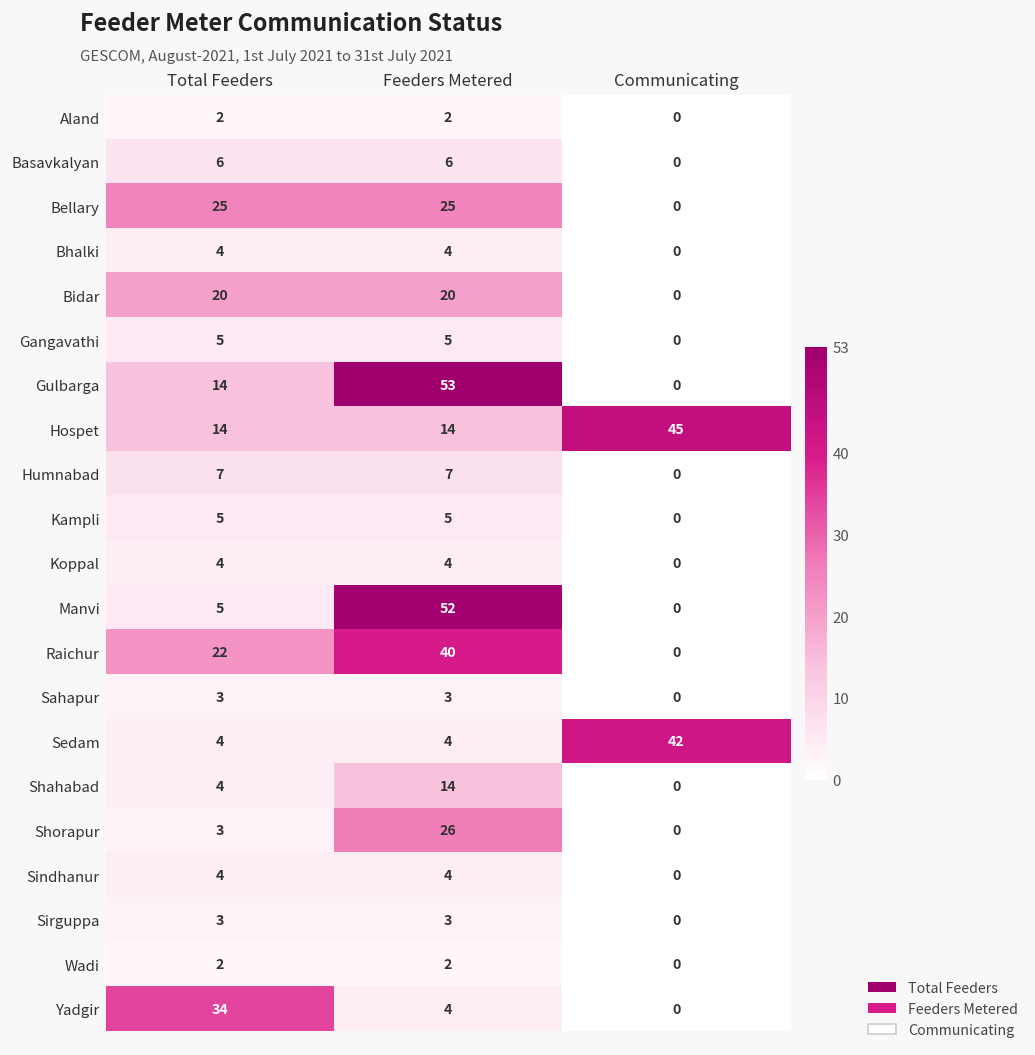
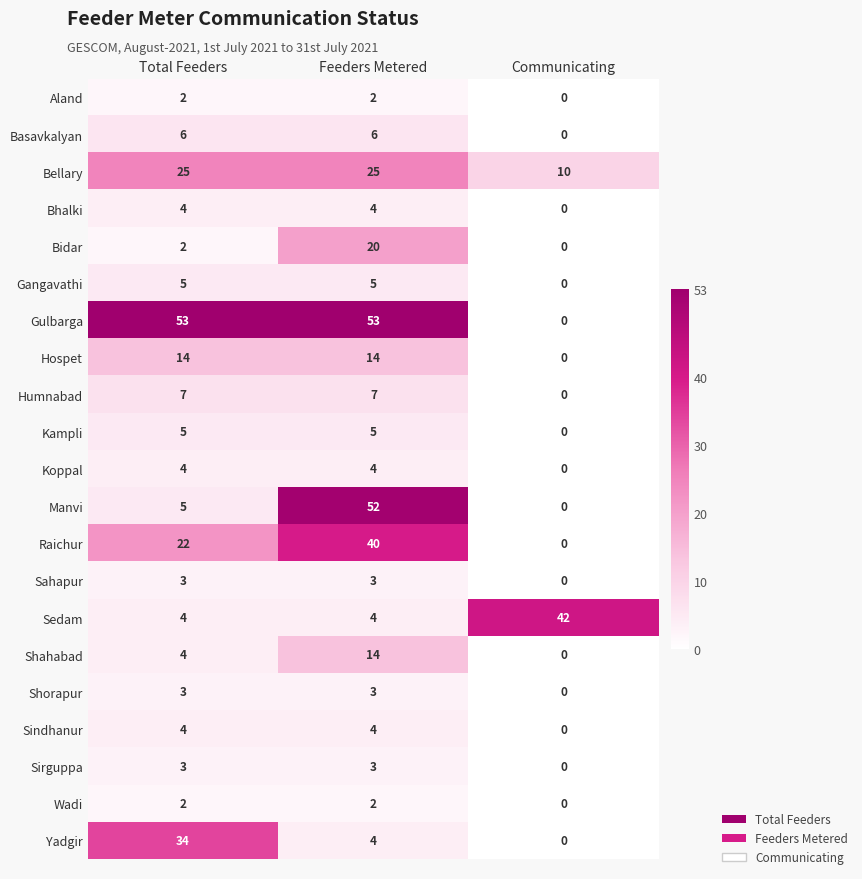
  {
    "Aland": {
      "Total Feeders": 2,
      "Feeders Metered": 2,
      "Communicating": 0
    },
    "Basavkalyan": {
      "Total Feeders": 6,
      "Feeders Metered": 6,
      "Communicating": 0
    },
    "Bellary": {
      "Total Feeders": 25,
      "Feeders Metered": 25,
-     "Communicating": 0
+     "Communicating": 10
    },
    "Bhalki": {
      "Total Feeders": 4,
      "Feeders Metered": 4,
      "Communicating": 0
    },
    "Bidar": {
-     "Total Feeders": 20,
+     "Total Feeders": 2,
      "Feeders Metered": 20,
      "Communicating": 0
    },
    "Gangavathi": {
      "Total Feeders": 5,
      "Feeders Metered": 5,
      "Communicating": 0
    },
    "Gulbarga": {
-     "Total Feeders": 14,
+     "Total Feeders": 53,
      "Feeders Metered": 53,
      "Communicating": 0
    },
    "Hospet": {
      "Total Feeders": 14,
      "Feeders Metered": 14,
-     "Communicating": 45
+     "Communicating": 0
    },
    "Humnabad": {
      "Total Feeders": 7,
      "Feeders Metered": 7,
      "Communicating": 0
    },
    "Kampli": {
      "Total Feeders": 5,
      "Feeders Metered": 5,
      "Communicating": 0
    },
    "Koppal": {
      "Total Feeders": 4,
      "Feeders Metered": 4,
      "Communicating": 0
    },
    "Manvi": {
      "Total Feeders": 5,
      "Feeders Metered": 52,
      "Communicating": 0
    },
    "Raichur": {
      "Total Feeders": 22,
      "Feeders Metered": 40,
      "Communicating": 0
    },
    "Sahapur": {
      "Total Feeders": 3,
      "Feeders Metered": 3,
      "Communicating": 0
    },
    "Sedam": {
      "Total Feeders": 4,
      "Feeders Metered": 4,
      "Communicating": 42
    },
    "Shahabad": {
      "Total Feeders": 4,
      "Feeders Metered": 14,
      "Communicating": 0
    },
    "Shorapur": {
      "Total Feeders": 3,
-     "Feeders Metered": 26,
+     "Feeders Metered": 3,
      "Communicating": 0
    },
    "Sindhanur": {
      "Total Feeders": 4,
      "Feeders Metered": 4,
      "Communicating": 0
    },
    "Sirguppa": {
      "Total Feeders": 3,
      "Feeders Metered": 3,
      "Communicating": 0
    },
    "Wadi": {
      "Total Feeders": 2,
      "Feeders Metered": 2,
      "Communicating": 0
    },
    "Yadgir": {
      "Total Feeders": 34,
      "Feeders Metered": 4,
      "Communicating": 0
    }
  }
